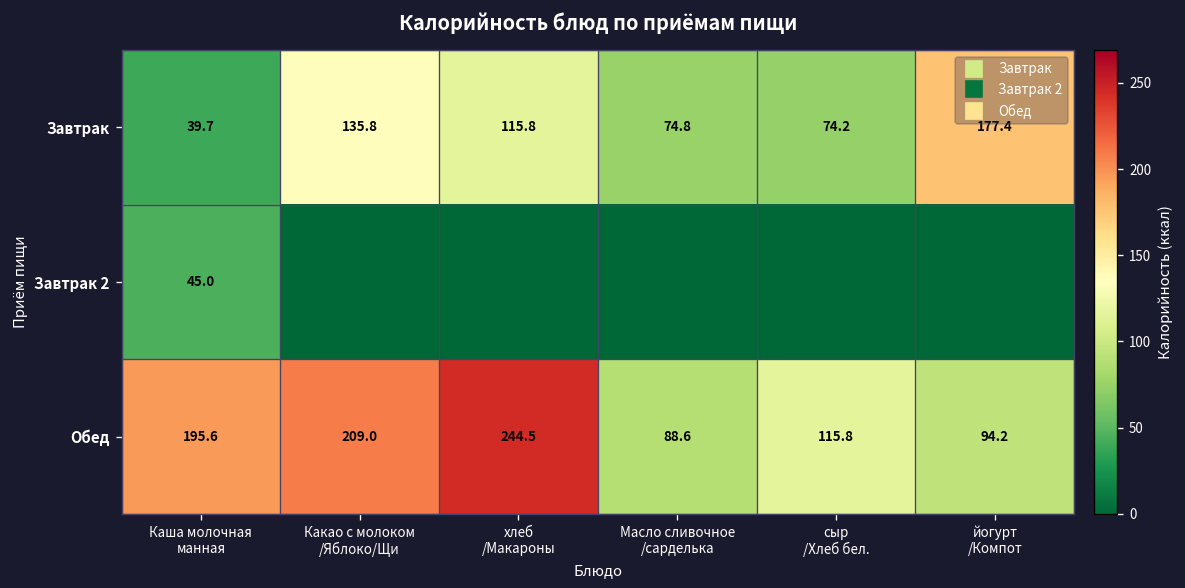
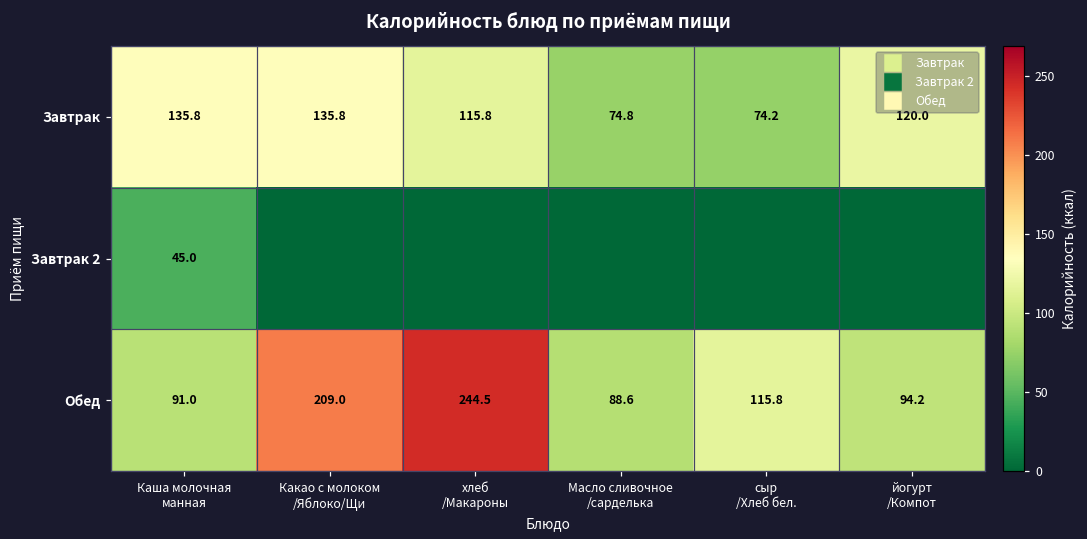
  {
    "Завтрак": {
-     "Каша молочная манная": 39.7,
+     "Каша молочная манная": 135.8,
      "Какао с молоком /Яблоко/Щи": 135.8,
      "хлеб /Макароны": 115.8,
      "Масло сливочное /сарделька": 74.8,
      "сыр /Хлеб бел.": 74.2,
-     "йогурт /Компот": 177.4
+     "йогурт /Компот": 120.0
    },
    "Завтрак 2": {
      "Каша молочная манная": 45.0
    },
    "Обед": {
-     "Каша молочная манная": 195.6,
+     "Каша молочная манная": 91.0,
      "Какао с молоком /Яблоко/Щи": 209.0,
      "хлеб /Макароны": 244.5,
      "Масло сливочное /сарделька": 88.6,
      "сыр /Хлеб бел.": 115.8,
      "йогурт /Компот": 94.2
    }
  }
